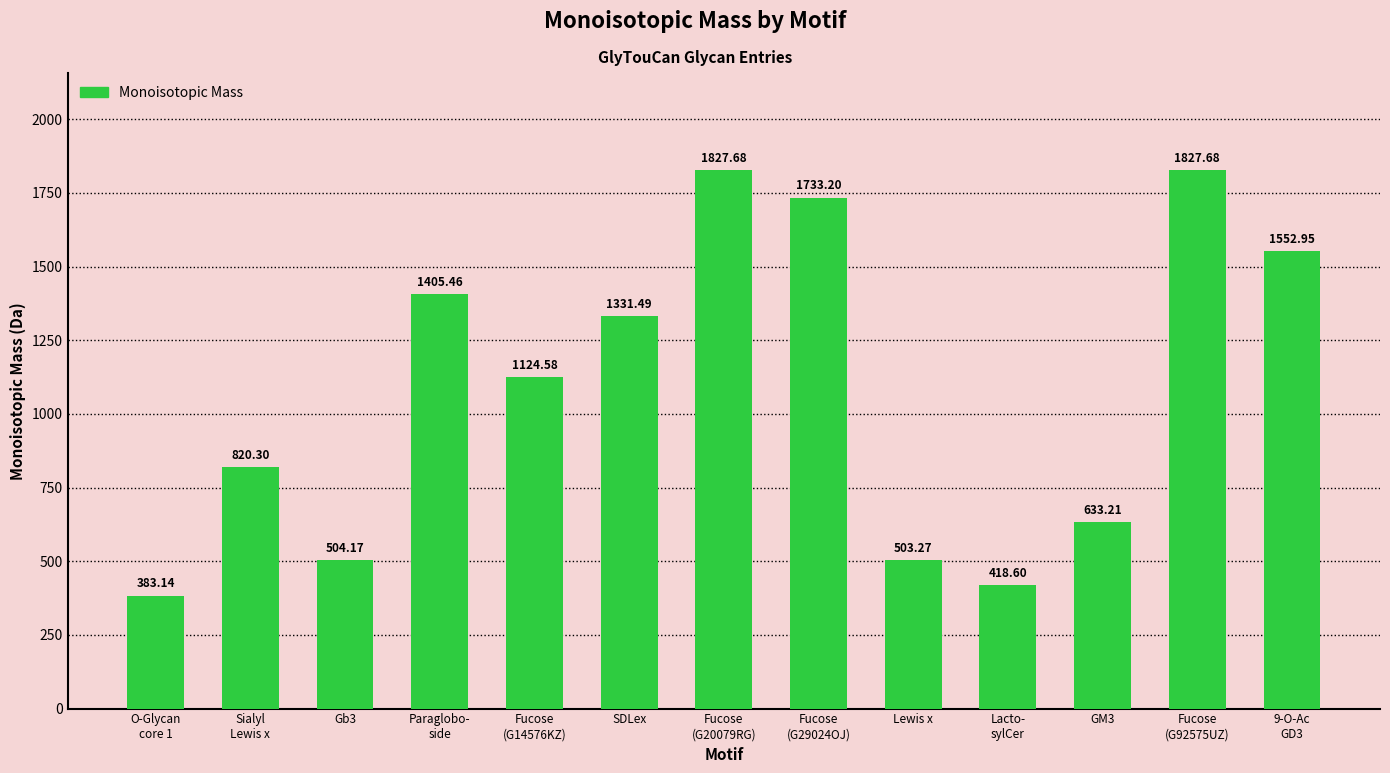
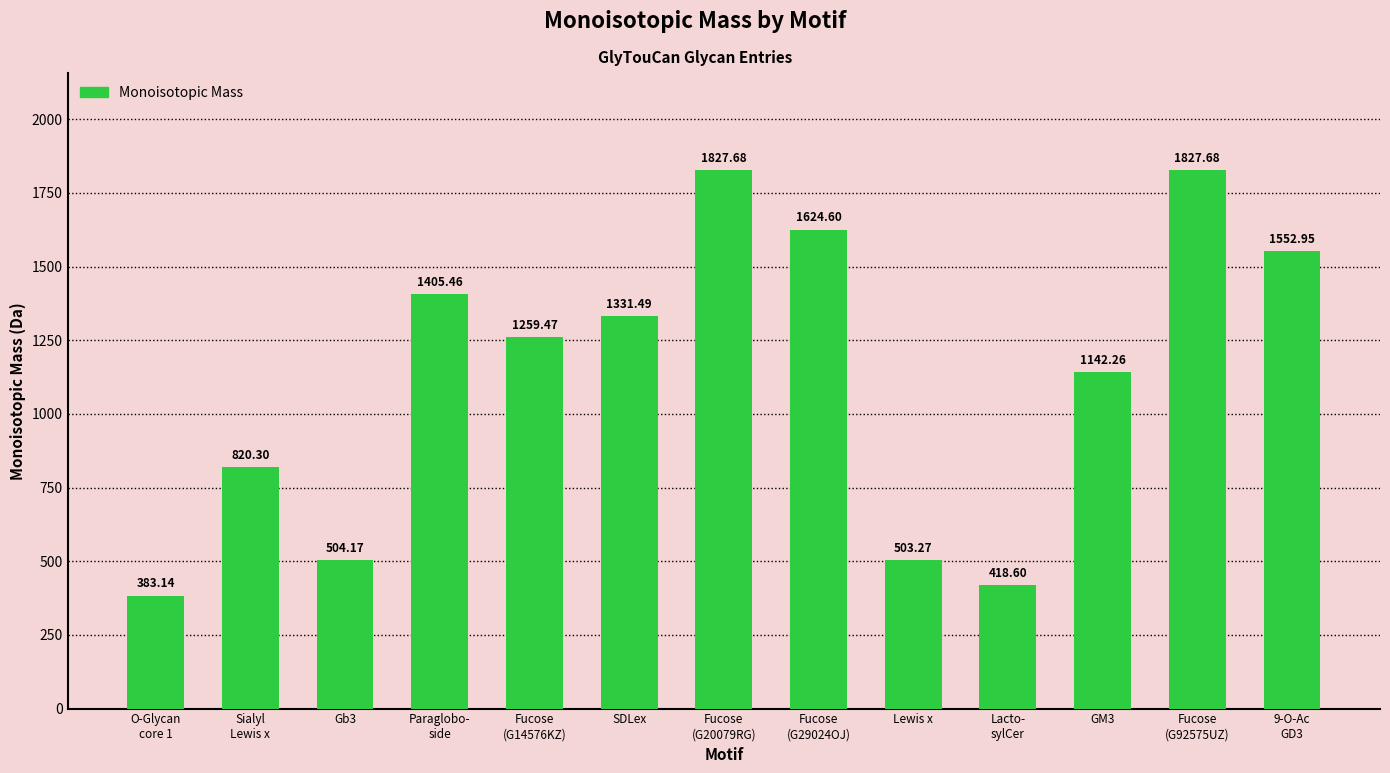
  {
    "O-Glycan core 1": 383.14,
    "Sialyl Lewis x": 820.30,
    "Gb3": 504.17,
    "Paraglobo- side": 1405.46,
-   "Fucose (G14576KZ)": 1124.58,
+   "Fucose (G14576KZ)": 1259.47,
    "SDLex": 1331.49,
    "Fucose (G20079RG)": 1827.68,
-   "Fucose (G29024OJ)": 1733.20,
+   "Fucose (G29024OJ)": 1624.60,
    "Lewis x": 503.27,
    "Lacto- sylCer": 418.60,
-   "GM3": 633.21,
+   "GM3": 1142.26,
    "Fucose (G92575UZ)": 1827.68,
    "9-O-Ac GD3": 1552.95
  }
